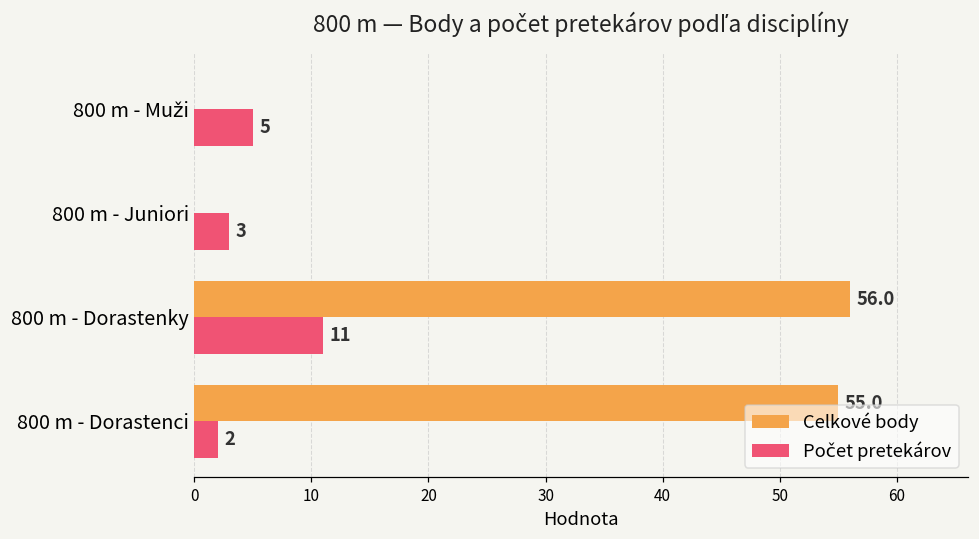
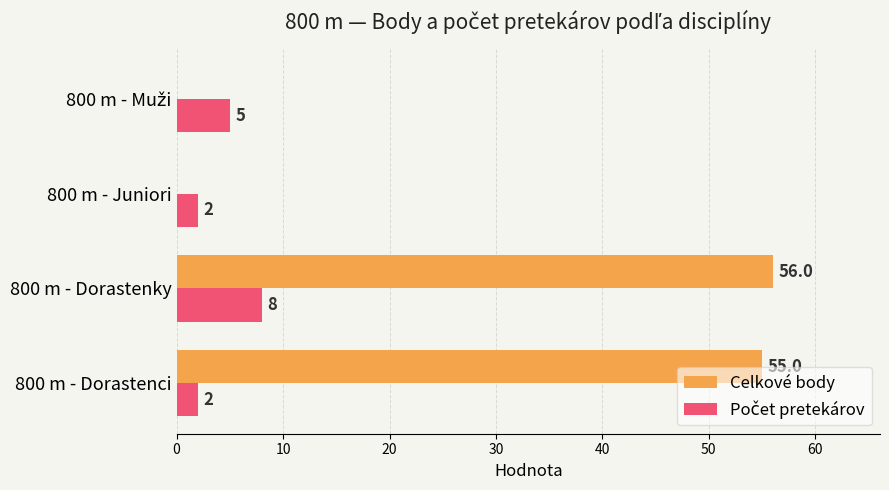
  {
    "Celkové body": {
      "800 m - Dorastenky": 56.0
    },
    "Počet pretekárov": {
      "800 m - Muži": 5,
-     "800 m - Juniori": 3,
-     "800 m - Dorastenky": 11,
+     "800 m - Juniori": 2,
+     "800 m - Dorastenky": 8,
      "800 m - Dorastenci": 2
    }
  }
